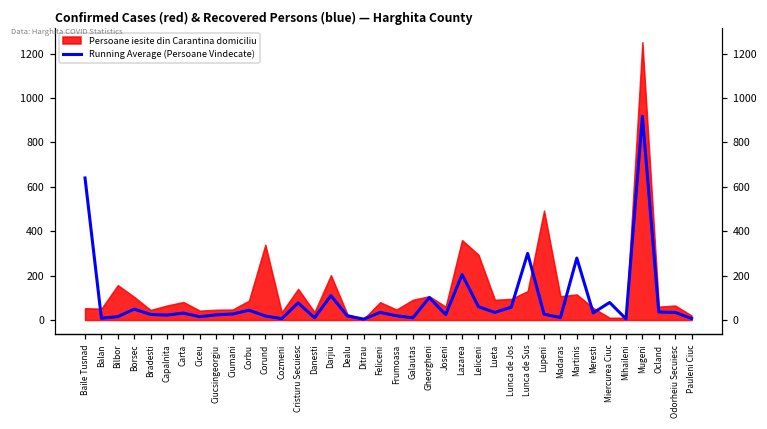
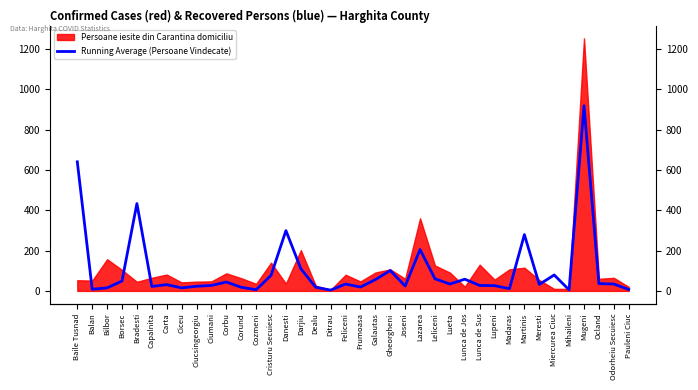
  {
    "Running Average (Persoane Vindecate)": {
      "Baile Tusnad": 640,
      "Balan": 10,
      "Bilbor": 20,
      "Borsec": 50,
-     "Bradesti": 30,
+     "Bradesti": 430,
      "Capalnita": 20,
      "Carta": 30,
      "Ciceu": 20,
      "Ciucsingeorgiu": 20,
      "Ciumani": 30,
      "Corbu": 40,
      "Corund": 20,
      "Cozmeni": 10,
      "Cristuru Secuiesc": 80,
-     "Danesti": 10,
+     "Danesti": 300,
      "Darjiu": 110,
      "Feliceni": 30,
      "Frumoasa": 20,
-     "Galautas": 10,
+     "Galautas": 60,
      "Joseni": 20,
      "Lazarea": 210,
      "Leliceni": 60,
      "Lueta": 30,
      "Lunca de Jos": 60,
-     "Lunca de Sus": 300,
+     "Lunca de Sus": 30,
      "Lupeni": 30,
      "Madaras": 10,
      "Martinis": 280,
      "Meresti": 30,
      "Miercurea Ciuc": 80,
      "Mugeni": 920,
      "Ocland": 40,
      "Odorheiu Secuiesc": 30,
      "Pauleni Ciuc": 10
    },
    "Persoane iesite din Carantina domiciliu": {
      "Baile Tusnad": 50,
      "Balan": 50,
      "Bilbor": 160,
      "Borsec": 100,
      "Bradesti": 50,
      "Capalnita": 70,
      "Carta": 80,
      "Ciceu": 40,
      "Ciucsingeorgiu": 50,
      "Ciumani": 50,
      "Corbu": 90,
-     "Corund": 340,
+     "Corund": 60,
      "Cozmeni": 40,
      "Cristuru Secuiesc": 140,
      "Danesti": 40,
      "Darjiu": 200,
      "Feliceni": 80,
      "Frumoasa": 50,
      "Galautas": 90,
      "Joseni": 60,
      "Lazarea": 360,
-     "Leliceni": 290,
+     "Leliceni": 130,
      "Lueta": 90,
-     "Lunca de Jos": 100,
+     "Lunca de Jos": 20,
      "Lunca de Sus": 130,
-     "Lupeni": 490,
+     "Lupeni": 60,
      "Madaras": 110,
      "Martinis": 120,
      "Meresti": 50,
      "Mugeni": 1250,
      "Ocland": 60,
      "Odorheiu Secuiesc": 70,
      "Pauleni Ciuc": 20
    }
  }
